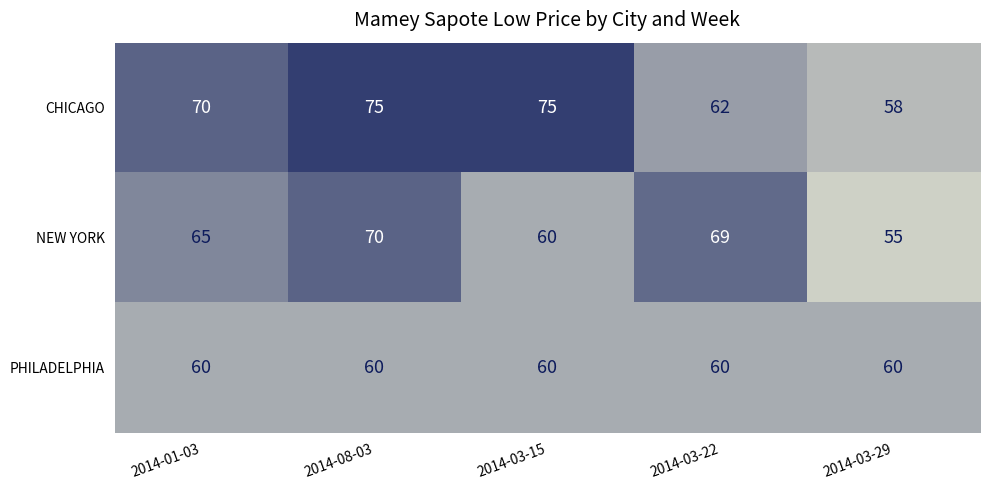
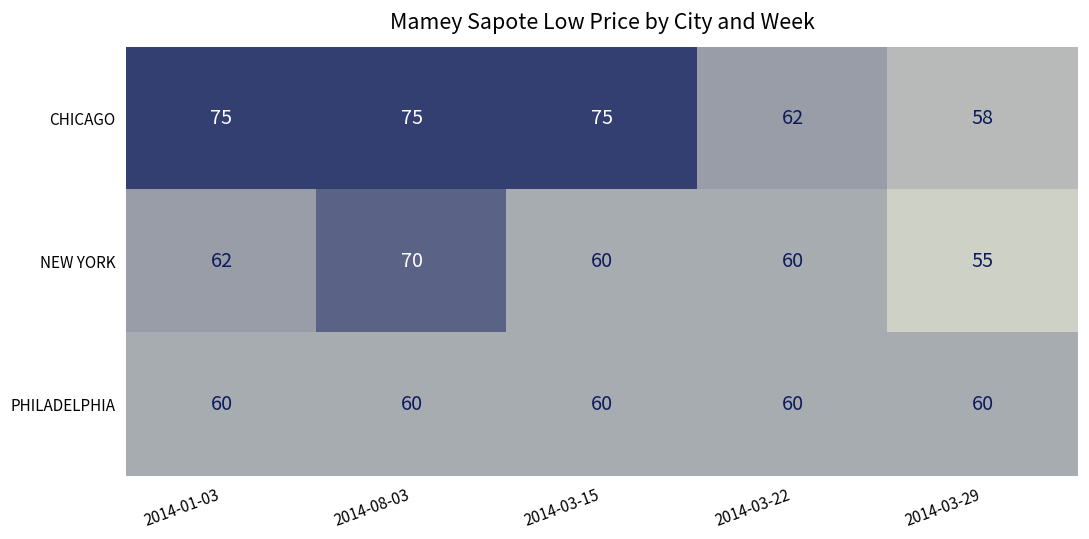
  {
    "CHICAGO": {
-     "2014-01-03": 70,
+     "2014-01-03": 75,
      "2014-08-03": 75,
      "2014-03-15": 75,
      "2014-03-22": 62,
      "2014-03-29": 58
    },
    "NEW YORK": {
-     "2014-01-03": 65,
+     "2014-01-03": 62,
      "2014-08-03": 70,
      "2014-03-15": 60,
-     "2014-03-22": 69,
+     "2014-03-22": 60,
      "2014-03-29": 55
    },
    "PHILADELPHIA": {
      "2014-01-03": 60,
      "2014-08-03": 60,
      "2014-03-15": 60,
      "2014-03-22": 60,
      "2014-03-29": 60
    }
  }
